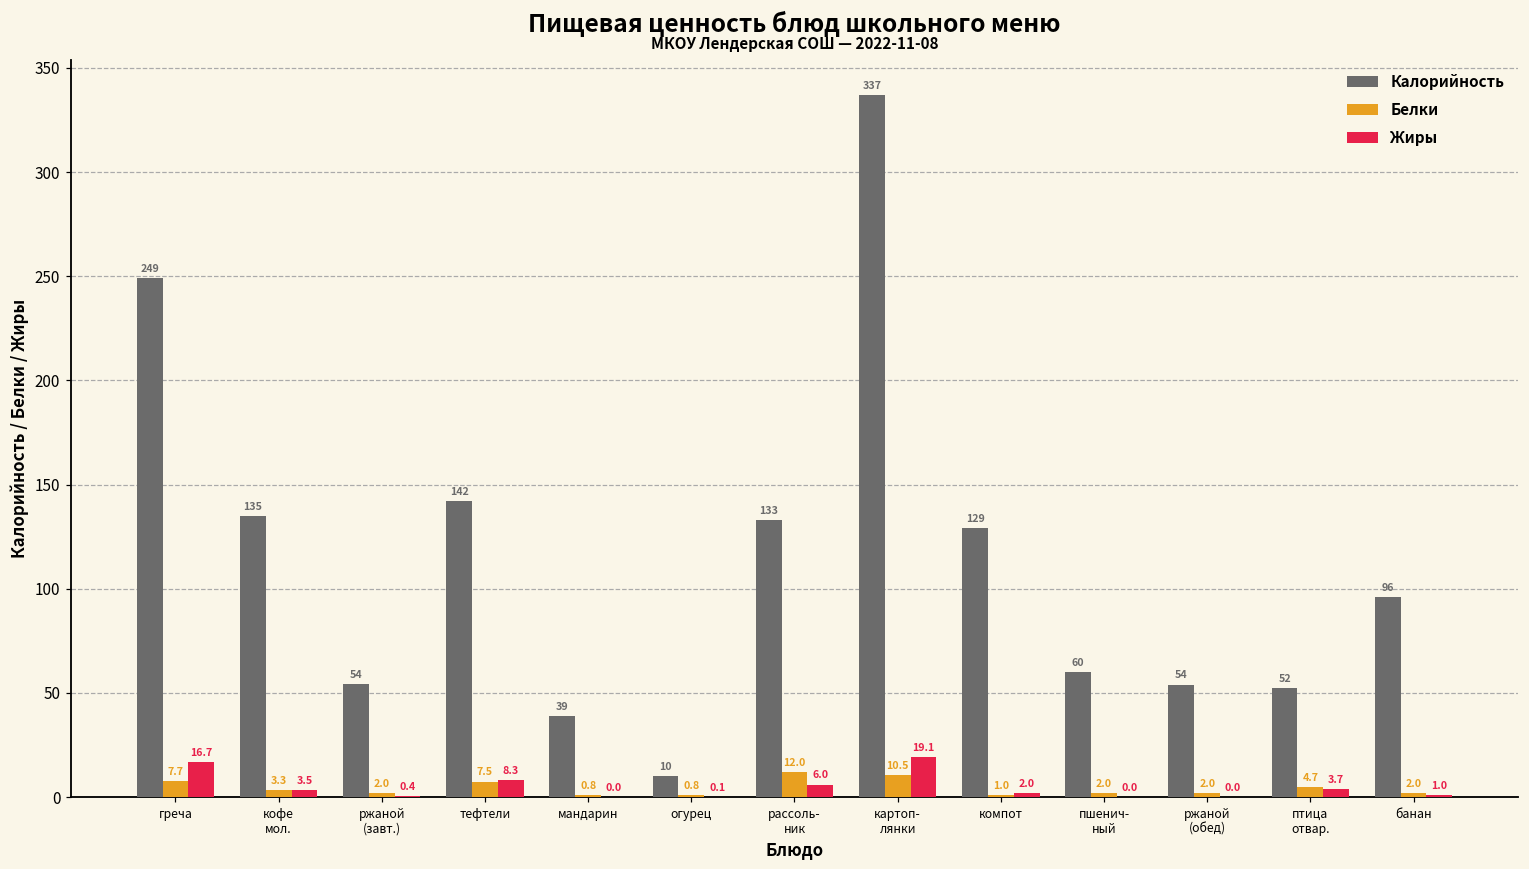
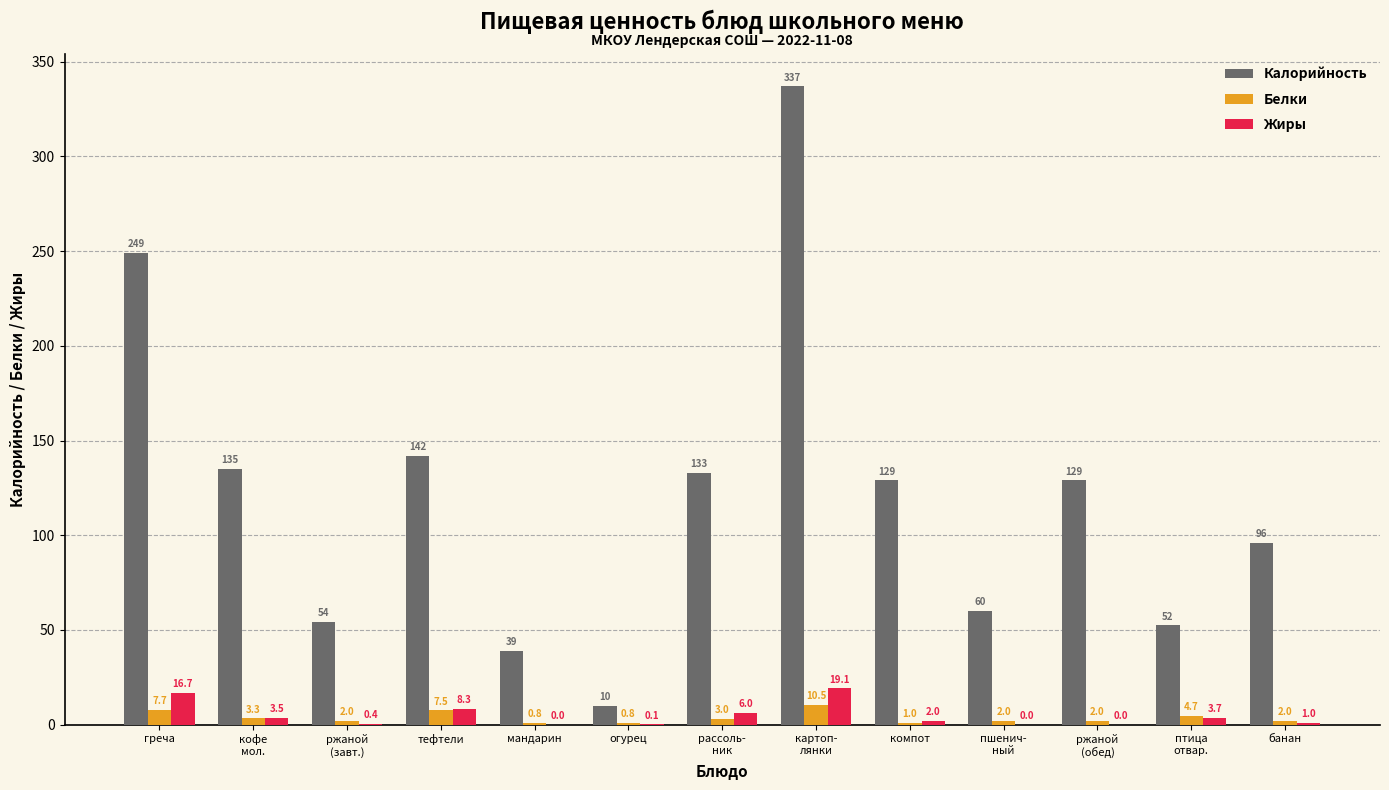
  {
    "Калорийность": {
      "греча": 249,
      "кофе мол.": 135,
      "ржаной (завт.)": 54,
      "тефтели": 142,
      "мандарин": 39,
      "огурец": 10,
      "рассоль- ник": 133,
      "картоп- лянки": 337,
      "компот": 129,
      "пшенич- ный": 60,
-     "ржаной (обед)": 54,
+     "ржаной (обед)": 129,
      "птица отвар.": 52,
      "банан": 96
    },
    "Белки": {
      "греча": 7.7,
      "кофе мол.": 3.3,
      "ржаной (завт.)": 2.0,
      "тефтели": 7.5,
      "мандарин": 0.8,
      "огурец": 0.8,
-     "рассоль- ник": 12.0,
+     "рассоль- ник": 3.0,
      "картоп- лянки": 10.5,
      "компот": 1.0,
      "пшенич- ный": 2.0,
      "ржаной (обед)": 2.0,
      "птица отвар.": 4.7,
      "банан": 2.0
    },
    "Жиры": {
      "греча": 16.7,
      "кофе мол.": 3.5,
      "ржаной (завт.)": 0.4,
      "тефтели": 8.3,
      "мандарин": 0.0,
      "огурец": 0.1,
      "рассоль- ник": 6.0,
      "картоп- лянки": 19.1,
      "компот": 2.0,
      "пшенич- ный": 0.0,
      "ржаной (обед)": 0.0,
      "птица отвар.": 3.7,
      "банан": 1.0
    }
  }
